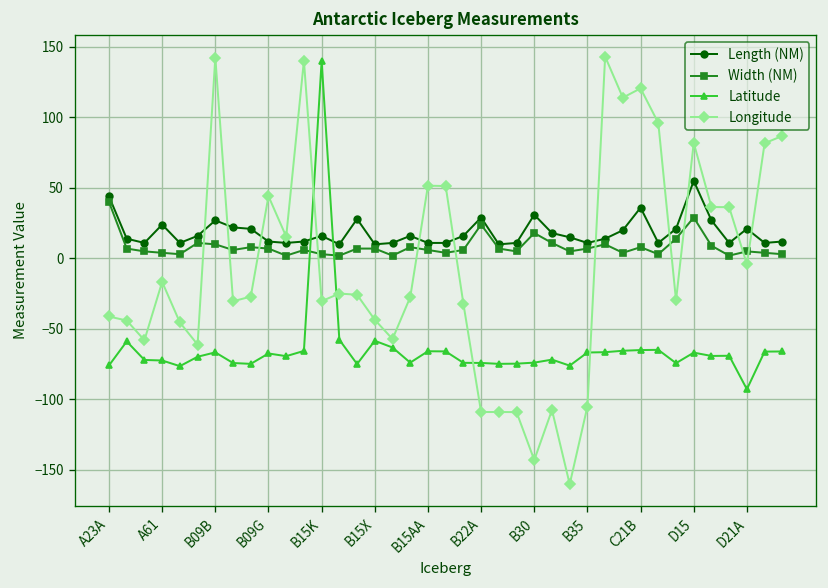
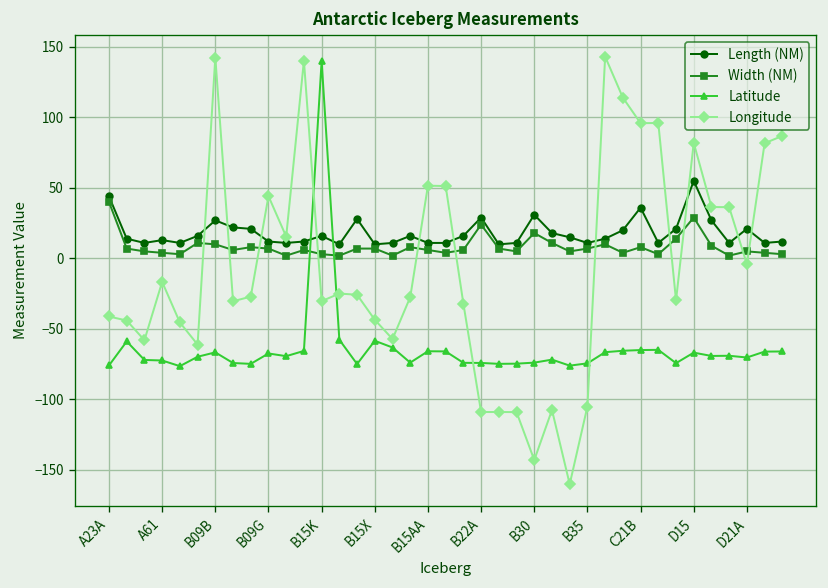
  {
    "Length (NM)": {
      "A23A": 44,
-     "A61": 24,
+     "A61": 13,
      "B09B": 27,
      "B09G": 12,
      "B15K": 16,
      "B15X": 10,
      "B15AA": 11,
      "B22A": 29,
      "B30": 31,
      "B35": 11,
      "C21B": 36,
      "D15": 55,
      "D21A": 21
    },
    "Width (NM)": {
      "A23A": 40,
      "A61": 4,
      "B09B": 10,
      "B09G": 7,
      "B15K": 3,
      "B15X": 7,
      "B15AA": 6,
      "B22A": 24,
      "B30": 18,
      "B35": 7,
      "C21B": 8,
      "D15": 29,
      "D21A": 5
    },
    "Latitude": {
      "A23A": -76,
      "A61": -72,
      "B09B": -67,
      "B09G": -67,
      "B15K": 140,
      "B15X": -58,
      "B15AA": -66,
      "B22A": -74,
      "B30": -74,
-     "B35": -67,
+     "B35": -74,
      "C21B": -65,
      "D15": -67,
-     "D21A": -93
+     "D21A": -70
    },
    "Longitude": {
      "A23A": -41,
      "A61": -17,
      "B09B": 142,
      "B09G": 44,
      "B15K": -30,
      "B15X": -44,
      "B15AA": 52,
      "B22A": -109,
      "B30": -143,
      "B35": -105,
-     "C21B": 121,
+     "C21B": 96,
      "D15": 82,
      "D21A": -4
    }
  }
